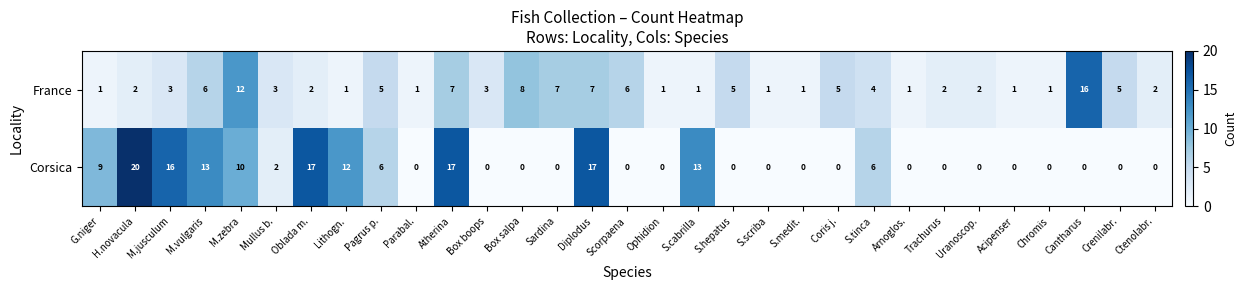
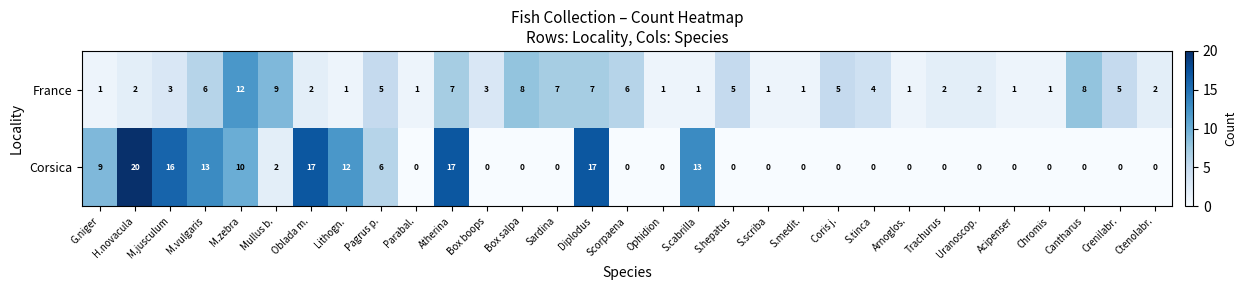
  {
    "France": {
      "G.niger": 1,
      "H.novacula": 2,
      "M.jusculum": 3,
      "M.vulgaris": 6,
      "M.zebra": 12,
-     "Mullus b.": 3,
+     "Mullus b.": 9,
      "Oblada m.": 2,
      "Lithogn.": 1,
      "Pagrus p.": 5,
      "Parabal.": 1,
      "Atherina": 7,
      "Box boops": 3,
      "Box salpa": 8,
      "Sardina": 7,
      "Diplodus": 7,
      "Scorpaena": 6,
      "Ophidion": 1,
      "S.cabrilla": 1,
      "S.hepatus": 5,
      "S.scriba": 1,
      "S.medit.": 1,
      "Coris j.": 5,
      "S.tinca": 4,
      "Arnoglos.": 1,
      "Trachurus": 2,
      "Uranoscop.": 2,
      "Acipenser": 1,
      "Chromis": 1,
-     "Cantharus": 16,
+     "Cantharus": 8,
      "Crenilabr.": 5,
      "Ctenolabr.": 2
    },
    "Corsica": {
      "G.niger": 9,
      "H.novacula": 20,
      "M.jusculum": 16,
      "M.vulgaris": 13,
      "M.zebra": 10,
      "Mullus b.": 2,
      "Oblada m.": 17,
      "Lithogn.": 12,
      "Pagrus p.": 6,
      "Parabal.": 0,
      "Atherina": 17,
      "Box boops": 0,
      "Box salpa": 0,
      "Sardina": 0,
      "Diplodus": 17,
      "Scorpaena": 0,
      "Ophidion": 0,
      "S.cabrilla": 13,
      "S.hepatus": 0,
      "S.scriba": 0,
      "S.medit.": 0,
      "Coris j.": 0,
-     "S.tinca": 6,
+     "S.tinca": 0,
      "Arnoglos.": 0,
      "Trachurus": 0,
      "Uranoscop.": 0,
      "Acipenser": 0,
      "Chromis": 0,
      "Cantharus": 0,
      "Crenilabr.": 0,
      "Ctenolabr.": 0
    }
  }
